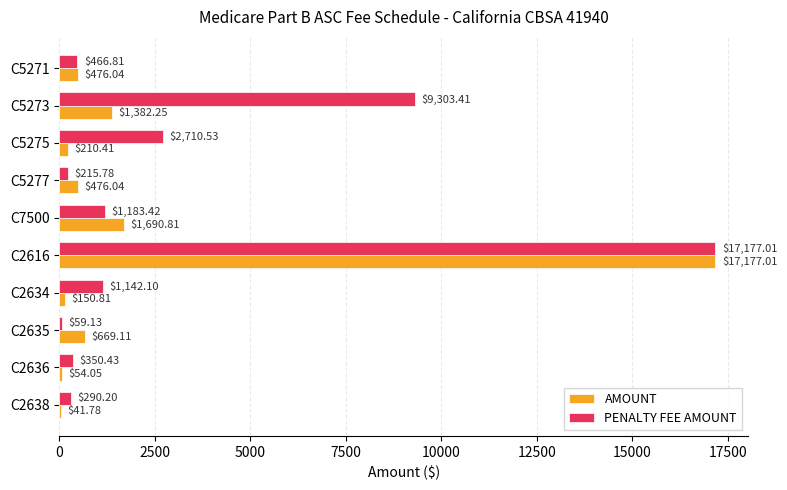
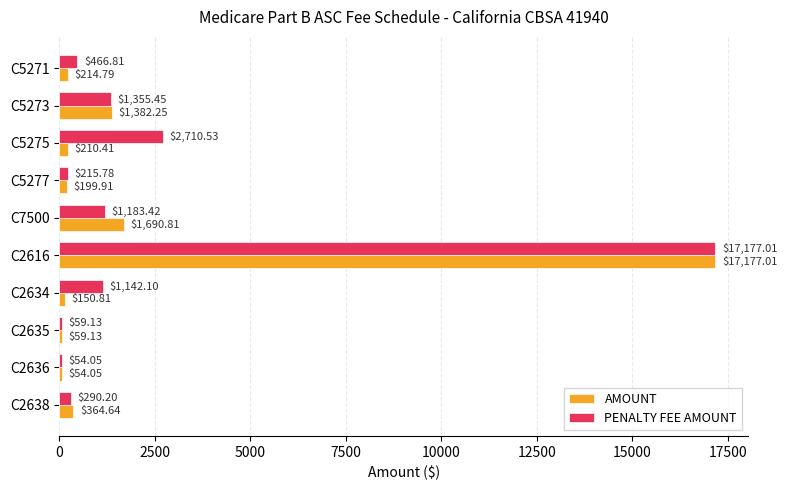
  {
    "AMOUNT": {
-     "C5271": "$476.04",
+     "C5271": "$214.79",
      "C5273": "$1,382.25",
      "C5275": "$210.41",
-     "C5277": "$476.04",
+     "C5277": "$199.91",
      "C7500": "$1,690.81",
      "C2616": "$17,177.01",
      "C2634": "$150.81",
-     "C2635": "$669.11",
+     "C2635": "$59.13",
      "C2636": "$54.05",
-     "C2638": "$41.78"
+     "C2638": "$364.64"
    },
    "PENALTY FEE AMOUNT": {
      "C5271": "$466.81",
-     "C5273": "$9,303.41",
+     "C5273": "$1,355.45",
      "C5275": "$2,710.53",
      "C5277": "$215.78",
      "C7500": "$1,183.42",
      "C2616": "$17,177.01",
      "C2634": "$1,142.10",
      "C2635": "$59.13",
-     "C2636": "$350.43",
+     "C2636": "$54.05",
      "C2638": "$290.20"
    }
  }
